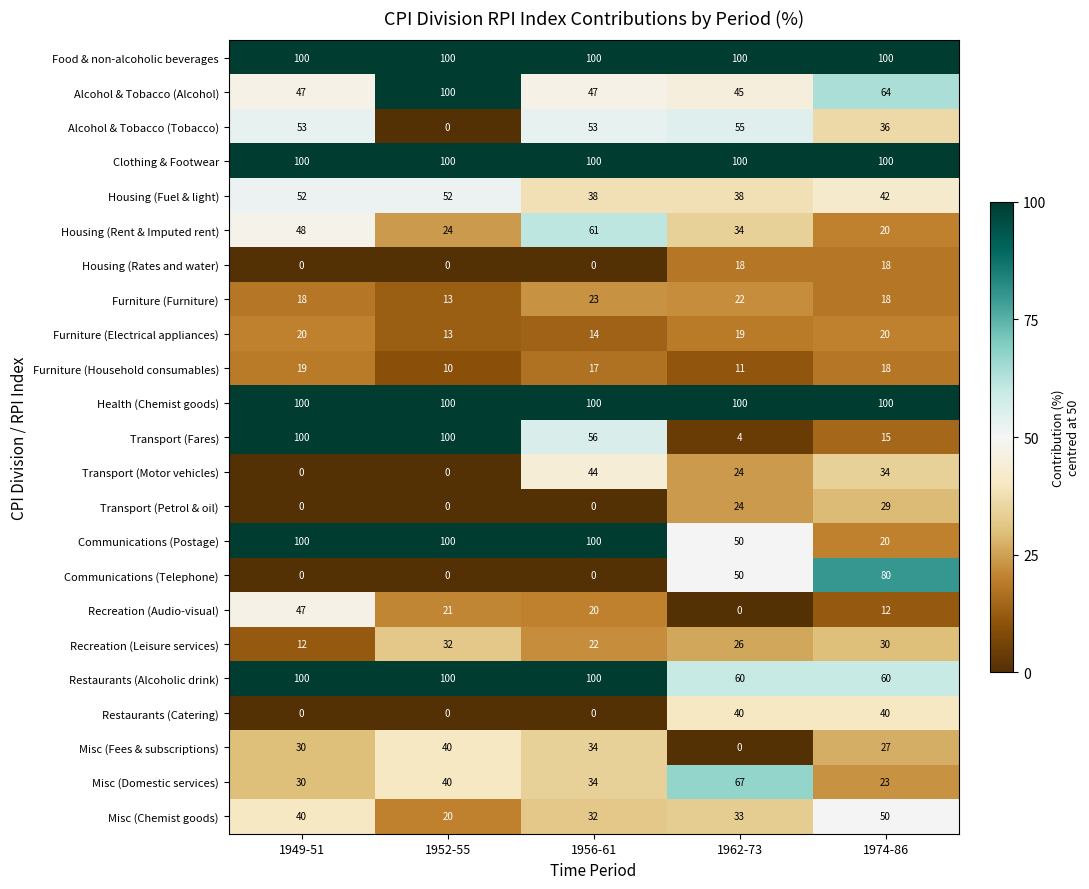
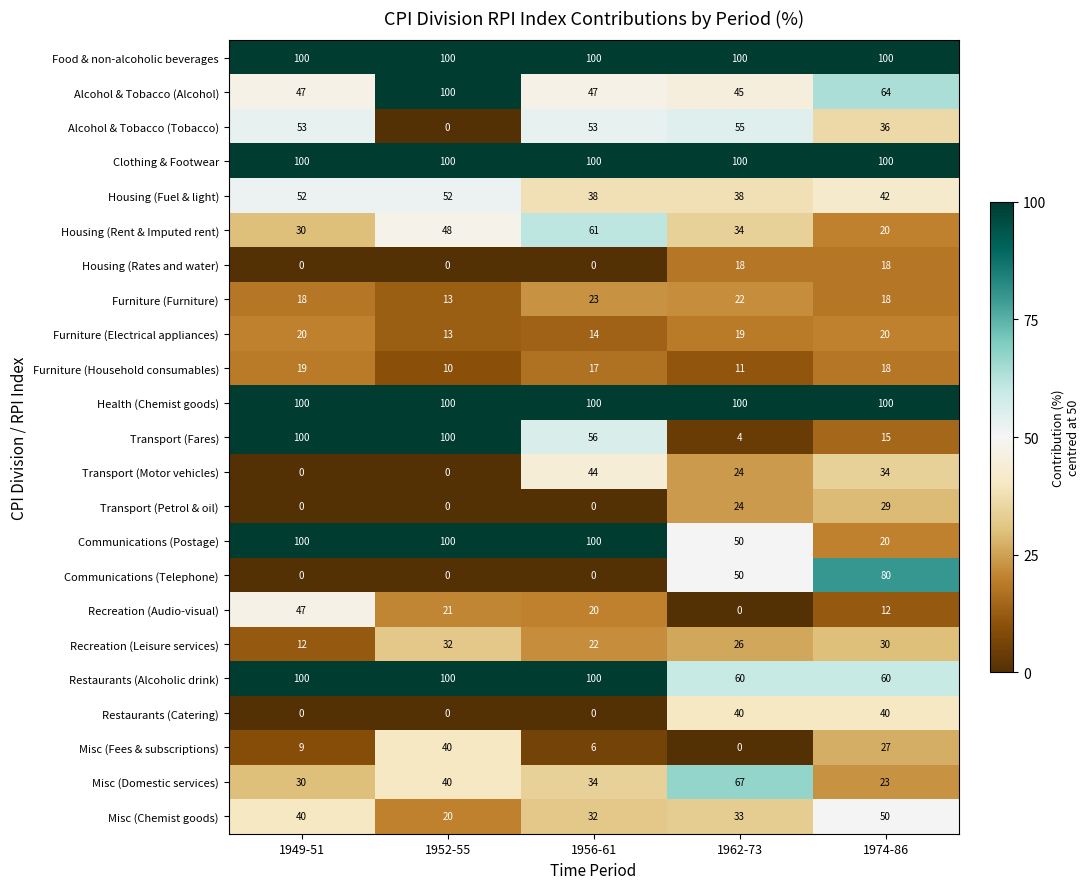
  {
    "Food & non-alcoholic beverages": {
      "1949-51": 100,
      "1952-55": 100,
      "1956-61": 100,
      "1962-73": 100,
      "1974-86": 100
    },
    "Alcohol & Tobacco (Alcohol)": {
      "1949-51": 47,
      "1952-55": 100,
      "1956-61": 47,
      "1962-73": 45,
      "1974-86": 64
    },
    "Alcohol & Tobacco (Tobacco)": {
      "1949-51": 53,
      "1952-55": 0,
      "1956-61": 53,
      "1962-73": 55,
      "1974-86": 36
    },
    "Clothing & Footwear": {
      "1949-51": 100,
      "1952-55": 100,
      "1956-61": 100,
      "1962-73": 100,
      "1974-86": 100
    },
    "Housing (Fuel & light)": {
      "1949-51": 52,
      "1952-55": 52,
      "1956-61": 38,
      "1962-73": 38,
      "1974-86": 42
    },
    "Housing (Rent & Imputed rent)": {
-     "1949-51": 48,
-     "1952-55": 24,
+     "1949-51": 30,
+     "1952-55": 48,
      "1956-61": 61,
      "1962-73": 34,
      "1974-86": 20
    },
    "Housing (Rates and water)": {
      "1949-51": 0,
      "1952-55": 0,
      "1956-61": 0,
      "1962-73": 18,
      "1974-86": 18
    },
    "Furniture (Furniture)": {
      "1949-51": 18,
      "1952-55": 13,
      "1956-61": 23,
      "1962-73": 22,
      "1974-86": 18
    },
    "Furniture (Electrical appliances)": {
      "1949-51": 20,
      "1952-55": 13,
      "1956-61": 14,
      "1962-73": 19,
      "1974-86": 20
    },
    "Furniture (Household consumables)": {
      "1949-51": 19,
      "1952-55": 10,
      "1956-61": 17,
      "1962-73": 11,
      "1974-86": 18
    },
    "Health (Chemist goods)": {
      "1949-51": 100,
      "1952-55": 100,
      "1956-61": 100,
      "1962-73": 100,
      "1974-86": 100
    },
    "Transport (Fares)": {
      "1949-51": 100,
      "1952-55": 100,
      "1956-61": 56,
      "1962-73": 4,
      "1974-86": 15
    },
    "Transport (Motor vehicles)": {
      "1949-51": 0,
      "1952-55": 0,
      "1956-61": 44,
      "1962-73": 24,
      "1974-86": 34
    },
    "Transport (Petrol & oil)": {
      "1949-51": 0,
      "1952-55": 0,
      "1956-61": 0,
      "1962-73": 24,
      "1974-86": 29
    },
    "Communications (Postage)": {
      "1949-51": 100,
      "1952-55": 100,
      "1956-61": 100,
      "1962-73": 50,
      "1974-86": 20
    },
    "Communications (Telephone)": {
      "1949-51": 0,
      "1952-55": 0,
      "1956-61": 0,
      "1962-73": 50,
      "1974-86": 80
    },
    "Recreation (Audio-visual)": {
      "1949-51": 47,
      "1952-55": 21,
      "1956-61": 20,
      "1962-73": 0,
      "1974-86": 12
    },
    "Recreation (Leisure services)": {
      "1949-51": 12,
      "1952-55": 32,
      "1956-61": 22,
      "1962-73": 26,
      "1974-86": 30
    },
    "Restaurants (Alcoholic drink)": {
      "1949-51": 100,
      "1952-55": 100,
      "1956-61": 100,
      "1962-73": 60,
      "1974-86": 60
    },
    "Restaurants (Catering)": {
      "1949-51": 0,
      "1952-55": 0,
      "1956-61": 0,
      "1962-73": 40,
      "1974-86": 40
    },
    "Misc (Fees & subscriptions)": {
-     "1949-51": 30,
+     "1949-51": 9,
      "1952-55": 40,
-     "1956-61": 34,
+     "1956-61": 6,
      "1962-73": 0,
      "1974-86": 27
    },
    "Misc (Domestic services)": {
      "1949-51": 30,
      "1952-55": 40,
      "1956-61": 34,
      "1962-73": 67,
      "1974-86": 23
    },
    "Misc (Chemist goods)": {
      "1949-51": 40,
      "1952-55": 20,
      "1956-61": 32,
      "1962-73": 33,
      "1974-86": 50
    }
  }
